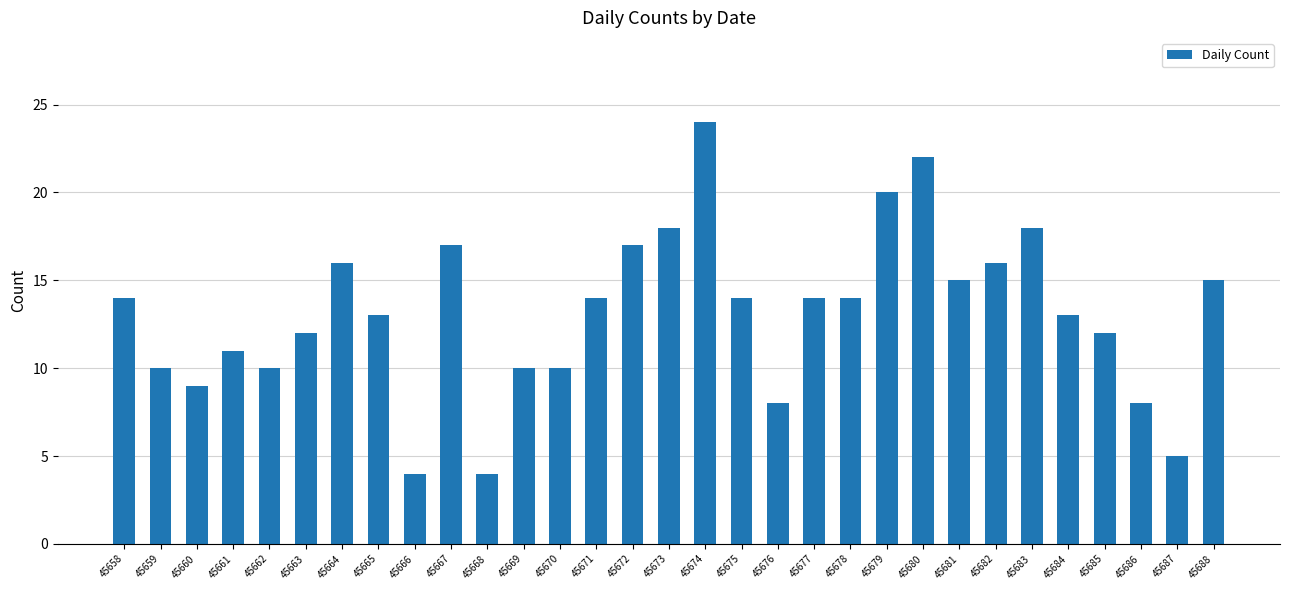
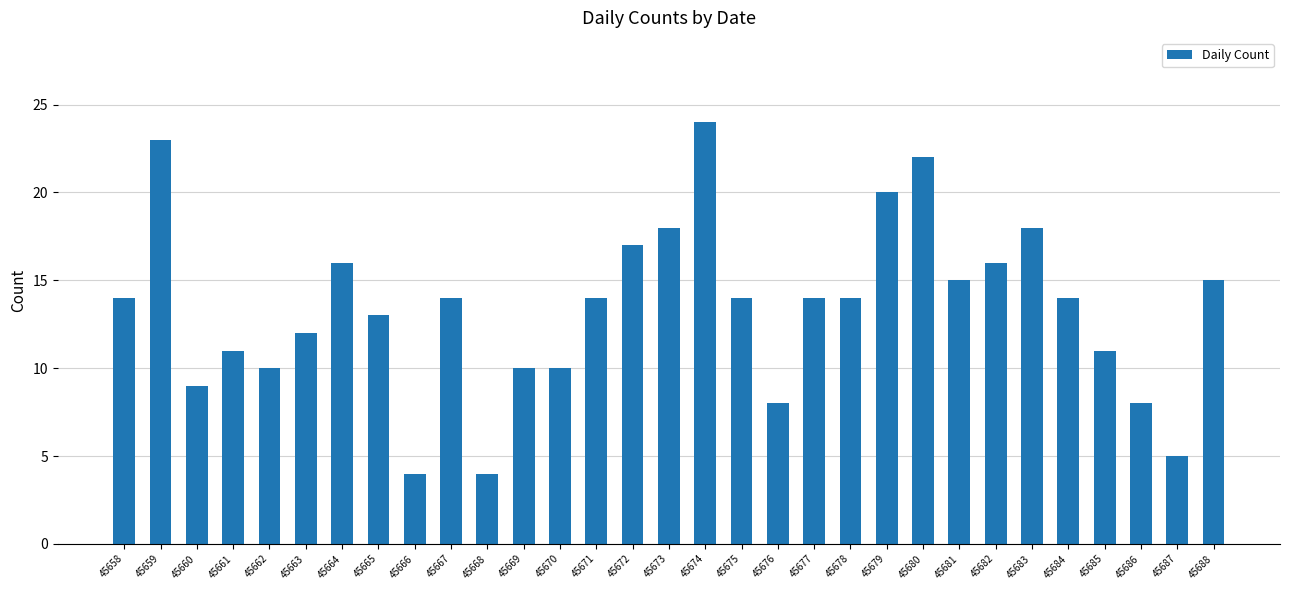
  {
    "45658": 14,
-   "45659": 10,
+   "45659": 23,
    "45660": 9,
    "45661": 11,
    "45662": 10,
    "45663": 12,
    "45664": 16,
    "45665": 13,
    "45666": 4,
-   "45667": 17,
+   "45667": 14,
    "45668": 4,
    "45669": 10,
    "45670": 10,
    "45671": 14,
    "45672": 17,
    "45673": 18,
    "45674": 24,
    "45675": 14,
    "45676": 8,
    "45677": 14,
    "45678": 14,
    "45679": 20,
    "45680": 22,
    "45681": 15,
    "45682": 16,
    "45683": 18,
-   "45684": 13,
-   "45685": 12,
+   "45684": 14,
+   "45685": 11,
    "45686": 8,
    "45687": 5,
    "45688": 15
  }
